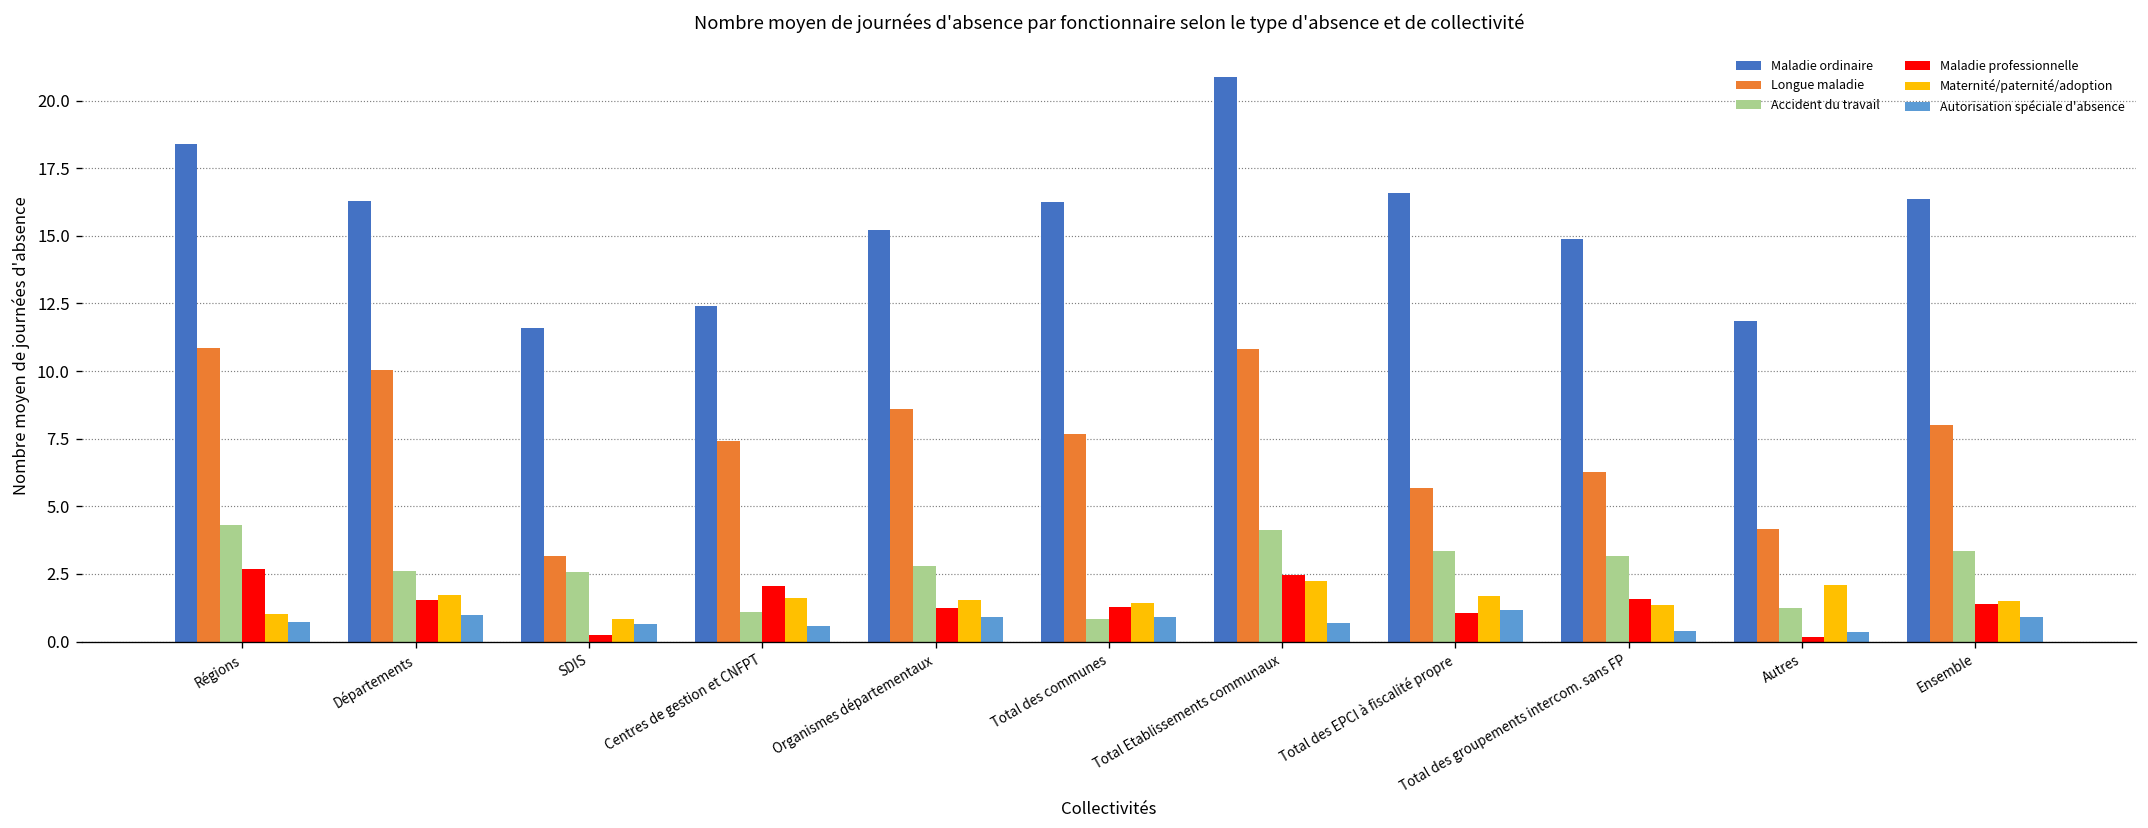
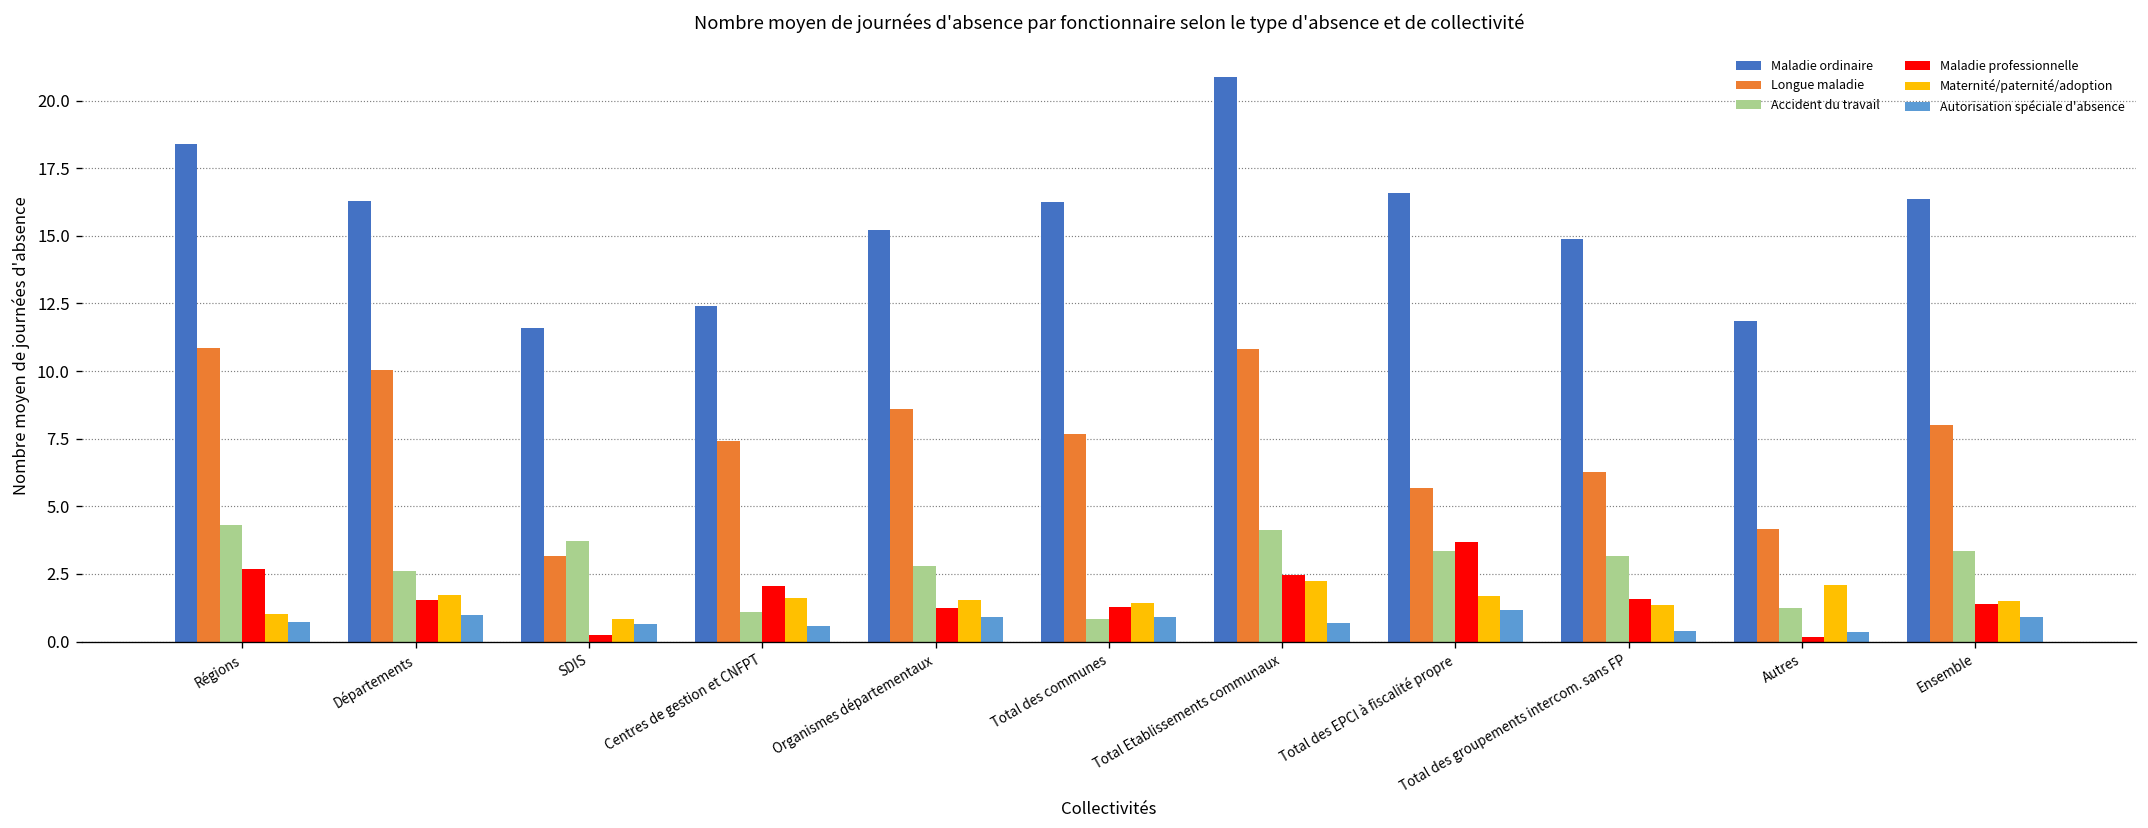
  {
    "Longue maladie": {
      "Régions": 10.9,
      "Départements": 10.0,
      "SDIS": 3.2,
      "Centres de gestion et CNFPT": 7.4,
      "Organismes départementaux": 8.6,
      "Total des communes": 7.7,
      "Total Etablissements communaux": 10.8,
      "Total des EPCI à fiscalité propre": 5.7,
      "Total des groupements intercom. sans FP": 6.3,
      "Autres": 4.2,
      "Ensemble": 8.0
    },
    "Accident du travail": {
      "Régions": 4.3,
      "Départements": 2.6,
-     "SDIS": 2.6,
+     "SDIS": 3.7,
      "Centres de gestion et CNFPT": 1.1,
      "Organismes départementaux": 2.8,
      "Total des communes": 0.8,
      "Total Etablissements communaux": 4.1,
      "Total des EPCI à fiscalité propre": 3.4,
      "Total des groupements intercom. sans FP": 3.2,
      "Autres": 1.2,
      "Ensemble": 3.3
    },
    "Maladie professionnelle": {
      "Régions": 2.7,
      "Départements": 1.5,
      "SDIS": 0.2,
      "Centres de gestion et CNFPT": 2.0,
      "Organismes départementaux": 1.2,
      "Total des communes": 1.3,
      "Total Etablissements communaux": 2.4,
-     "Total des EPCI à fiscalité propre": 1.1,
+     "Total des EPCI à fiscalité propre": 3.7,
      "Total des groupements intercom. sans FP": 1.6,
      "Autres": 0.2,
      "Ensemble": 1.4
    },
    "Maternité/paternité/adoption": {
      "Régions": 1.0,
      "Départements": 1.7,
      "SDIS": 0.9,
      "Centres de gestion et CNFPT": 1.6,
      "Organismes départementaux": 1.5,
      "Total des communes": 1.4,
      "Total Etablissements communaux": 2.2,
      "Total des EPCI à fiscalité propre": 1.7,
      "Total des groupements intercom. sans FP": 1.4,
      "Autres": 2.1,
      "Ensemble": 1.5
    }
  }
